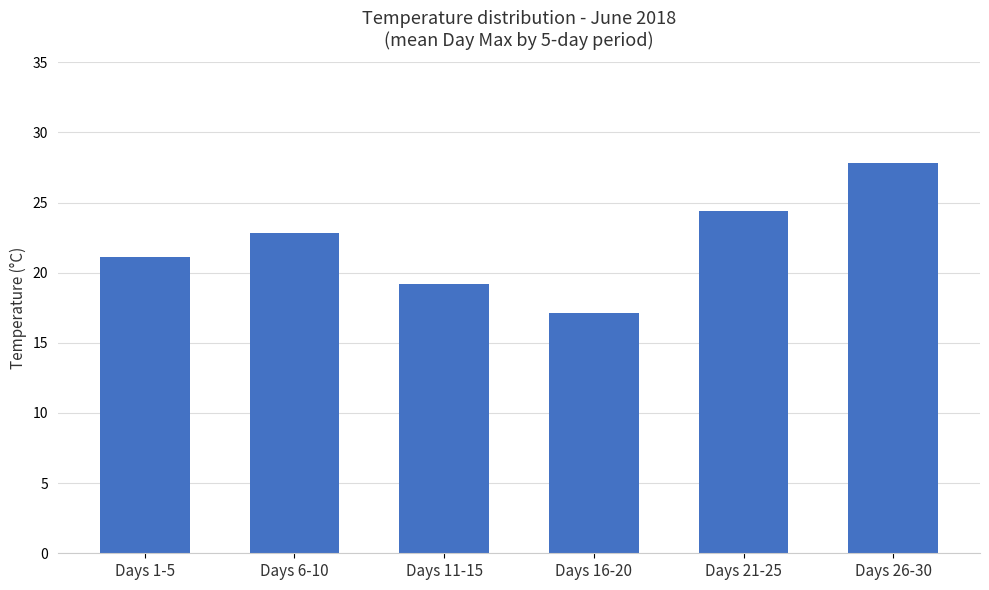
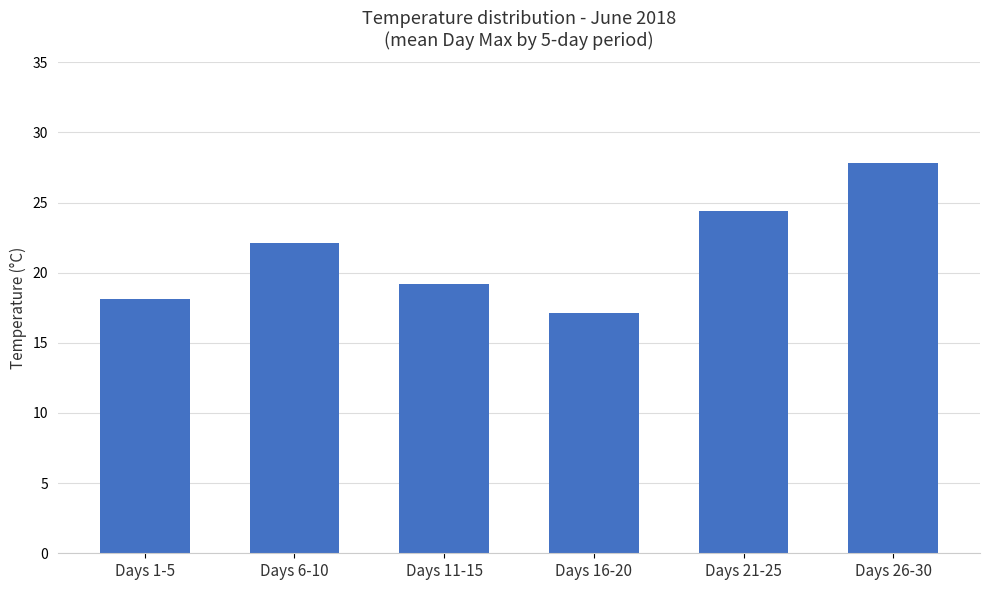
  {
-   "Days 1-5": 21.1,
-   "Days 6-10": 22.8,
+   "Days 1-5": 18.1,
+   "Days 6-10": 22.1,
    "Days 11-15": 19.2,
    "Days 16-20": 17.1,
    "Days 21-25": 24.4,
    "Days 26-30": 27.8
  }
